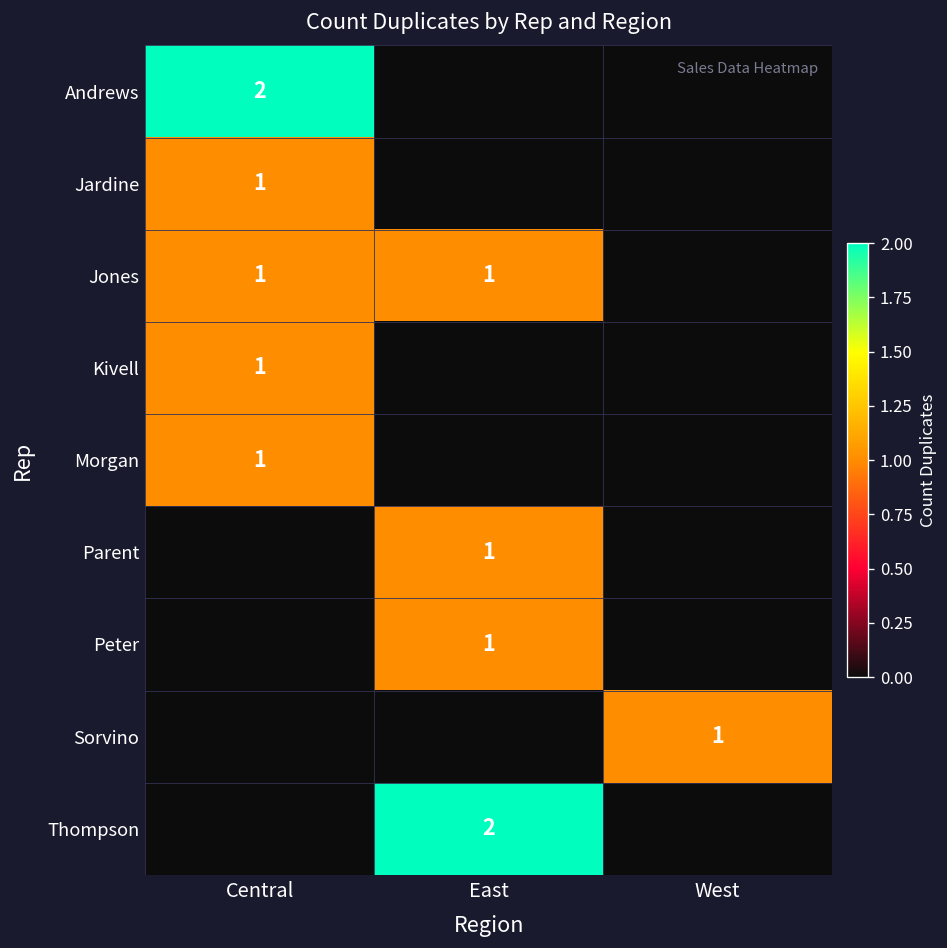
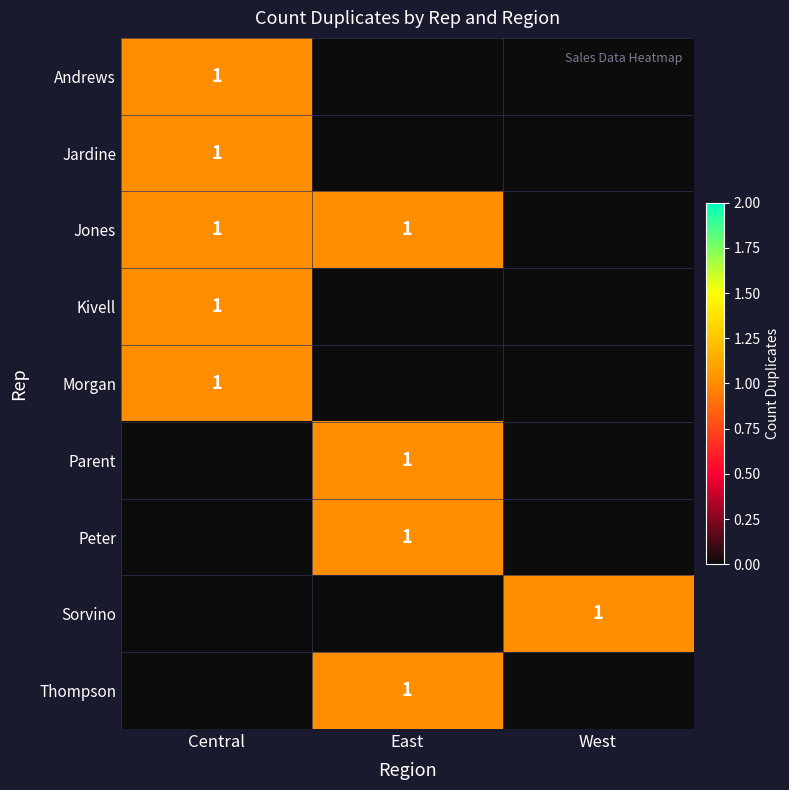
  {
    "Andrews": {
-     "Central": 2
+     "Central": 1
    },
    "Jardine": {
      "Central": 1
    },
    "Jones": {
      "Central": 1,
      "East": 1
    },
    "Kivell": {
      "Central": 1
    },
    "Morgan": {
      "Central": 1
    },
    "Parent": {
      "East": 1
    },
    "Peter": {
      "East": 1
    },
    "Sorvino": {
      "West": 1
    },
    "Thompson": {
-     "East": 2
+     "East": 1
    }
  }
